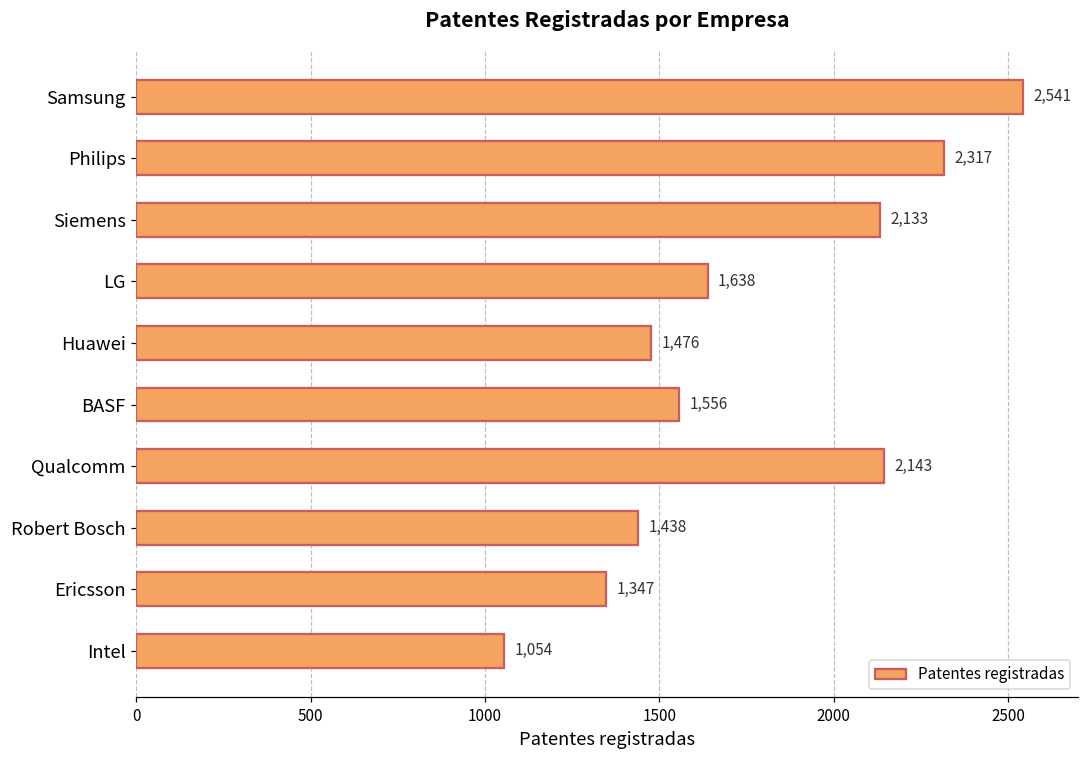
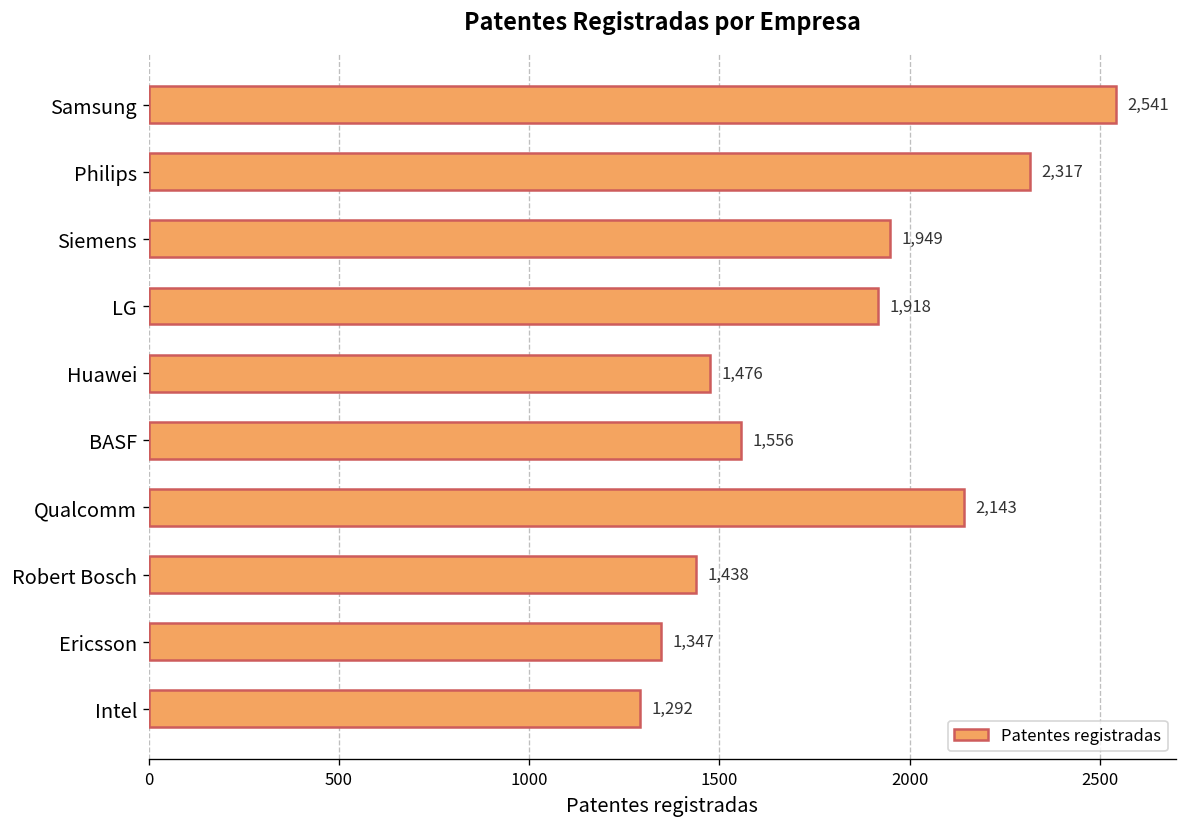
  {
    "Samsung": "2,541",
    "Philips": "2,317",
-   "Siemens": "2,133",
-   "LG": "1,638",
+   "Siemens": "1,949",
+   "LG": "1,918",
    "Huawei": "1,476",
    "BASF": "1,556",
    "Qualcomm": "2,143",
    "Robert Bosch": "1,438",
    "Ericsson": "1,347",
-   "Intel": "1,054"
+   "Intel": "1,292"
  }
